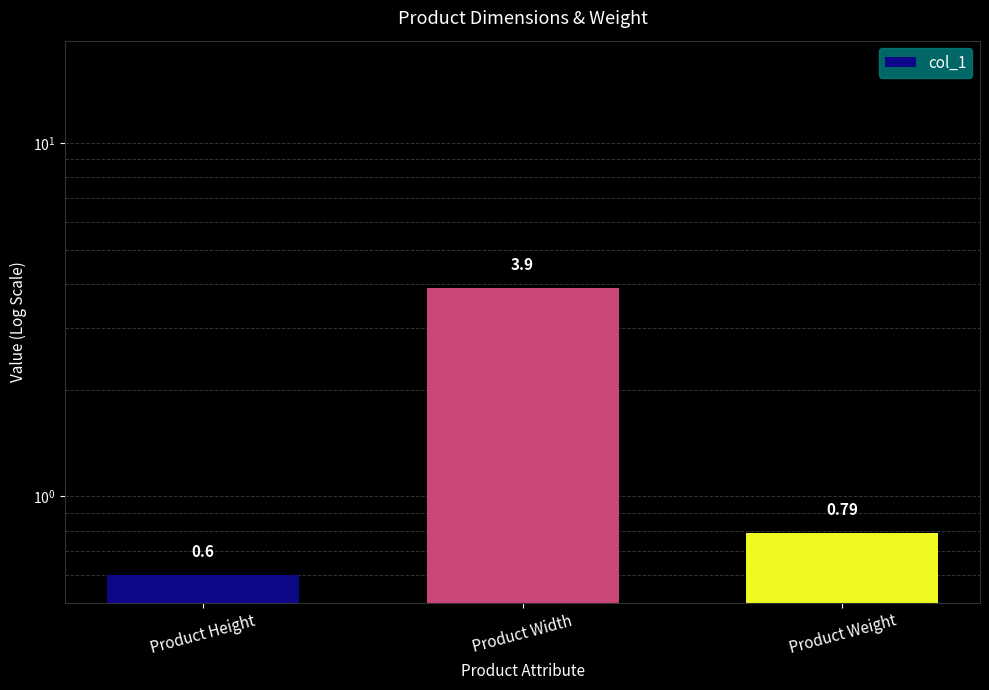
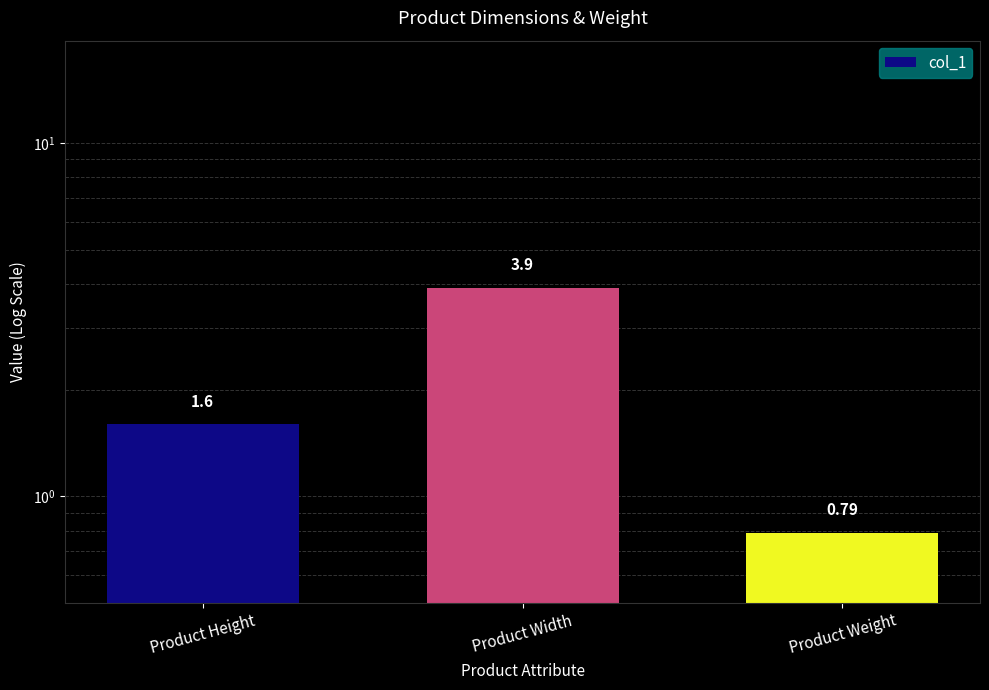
  {
-   "Product Height": 0.6,
+   "Product Height": 1.6,
    "Product Width": 3.9,
    "Product Weight": 0.79
  }
